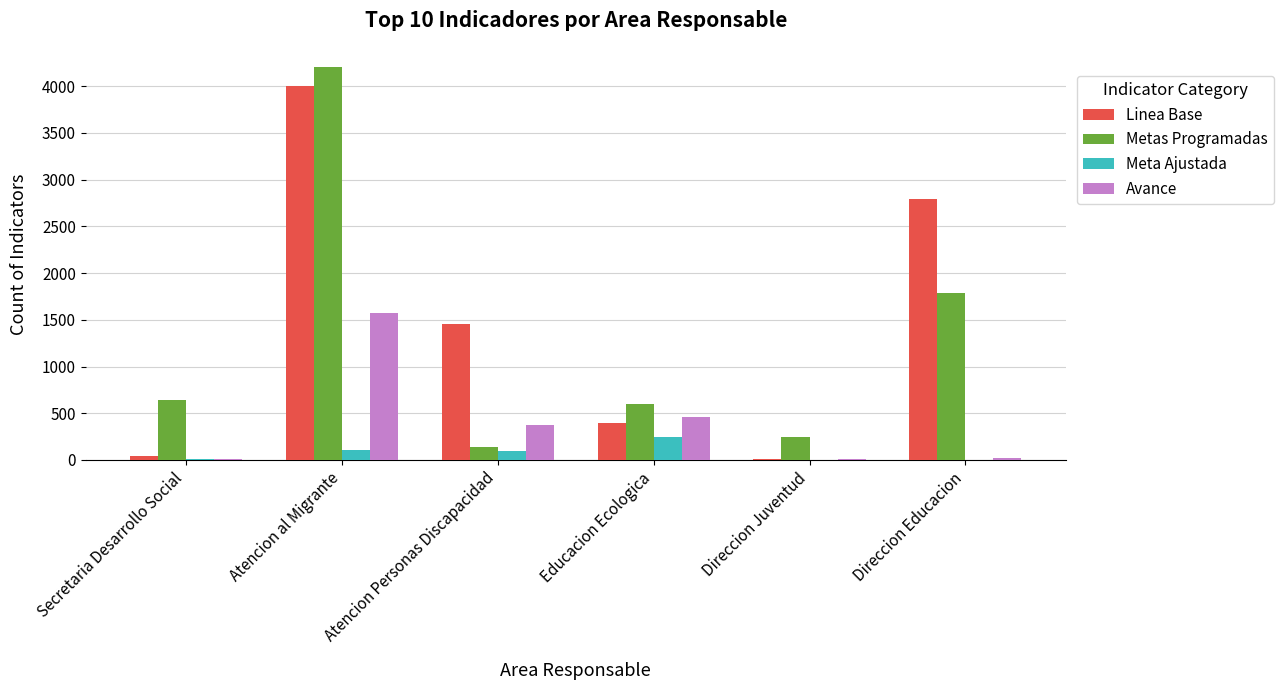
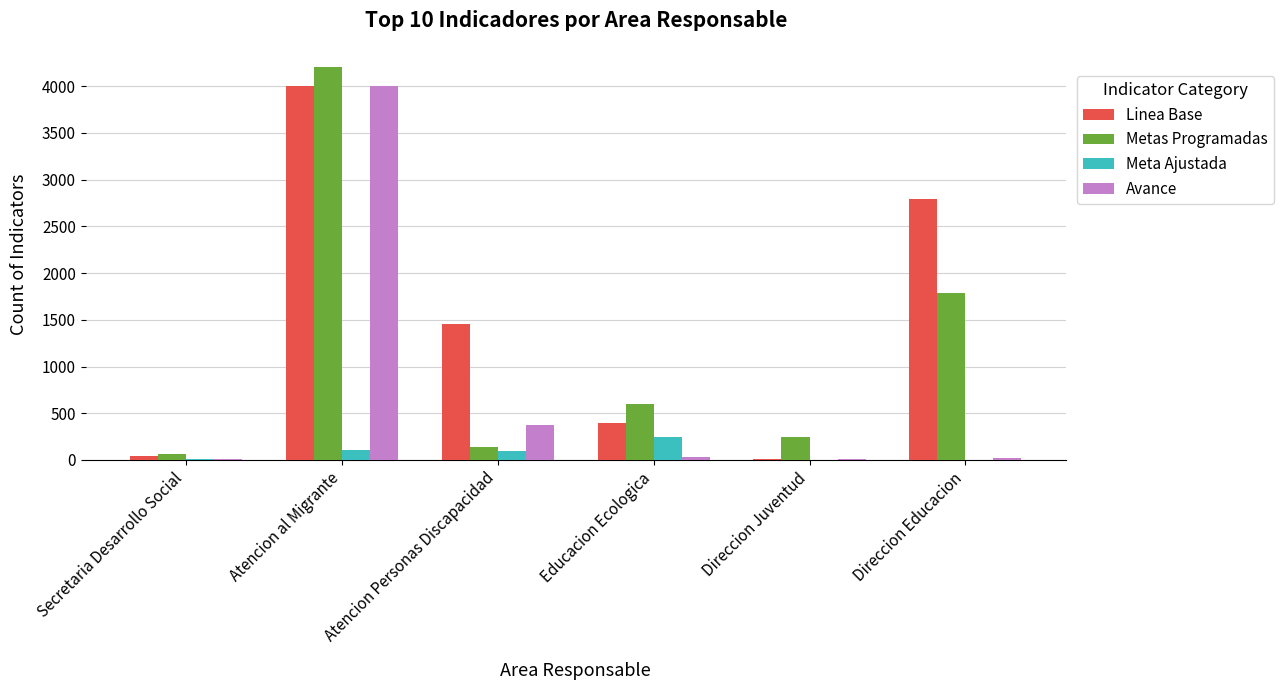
  {
    "Linea Base": {
      "Secretaria Desarrollo Social": 0,
      "Atencion al Migrante": 4000,
      "Atencion Personas Discapacidad": 1500,
      "Educacion Ecologica": 400,
      "Direccion Educacion": 2800
    },
    "Metas Programadas": {
-     "Secretaria Desarrollo Social": 600,
+     "Secretaria Desarrollo Social": 100,
      "Atencion al Migrante": 4200,
      "Atencion Personas Discapacidad": 100,
      "Educacion Ecologica": 600,
      "Direccion Juventud": 200,
      "Direccion Educacion": 1800
    },
    "Meta Ajustada": {
      "Atencion al Migrante": 100,
      "Atencion Personas Discapacidad": 100,
      "Educacion Ecologica": 300
    },
    "Avance": {
-     "Atencion al Migrante": 1600,
+     "Atencion al Migrante": 4000,
      "Atencion Personas Discapacidad": 400,
-     "Educacion Ecologica": 500
+     "Educacion Ecologica": 0
    }
  }
